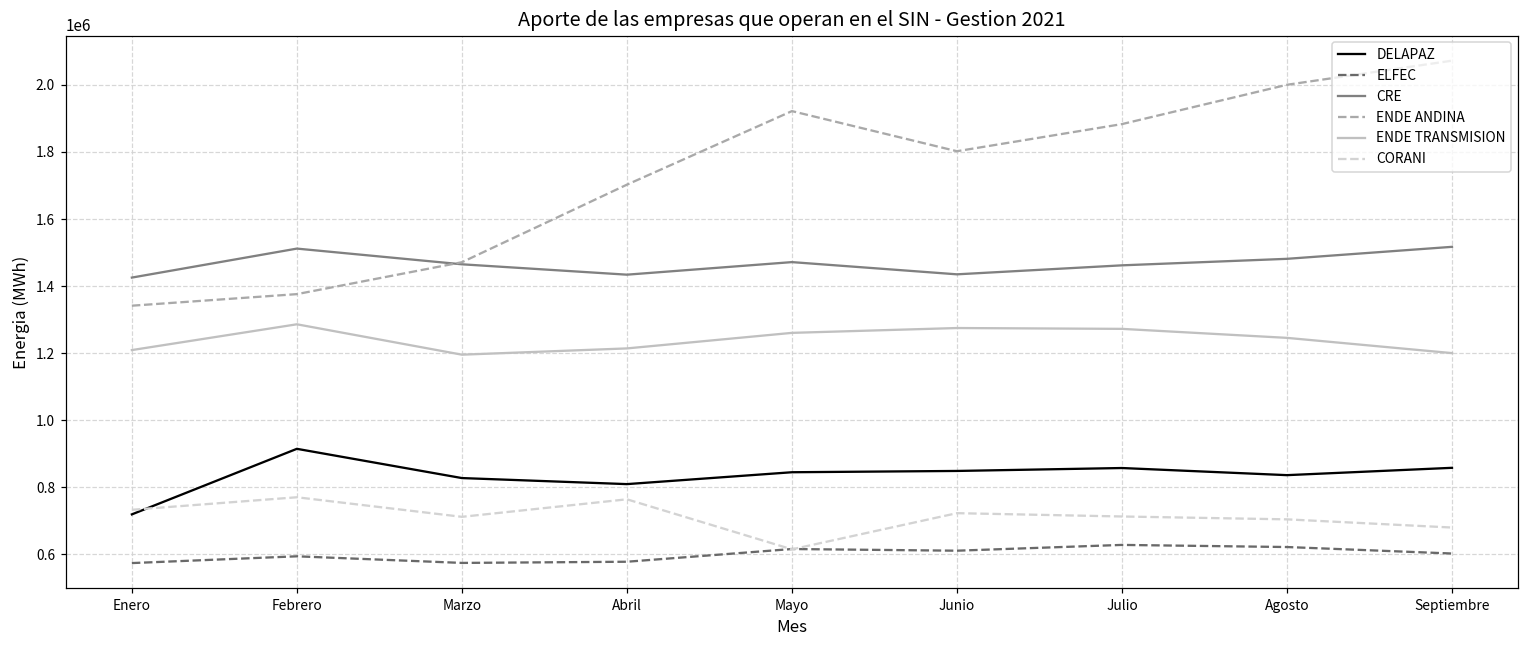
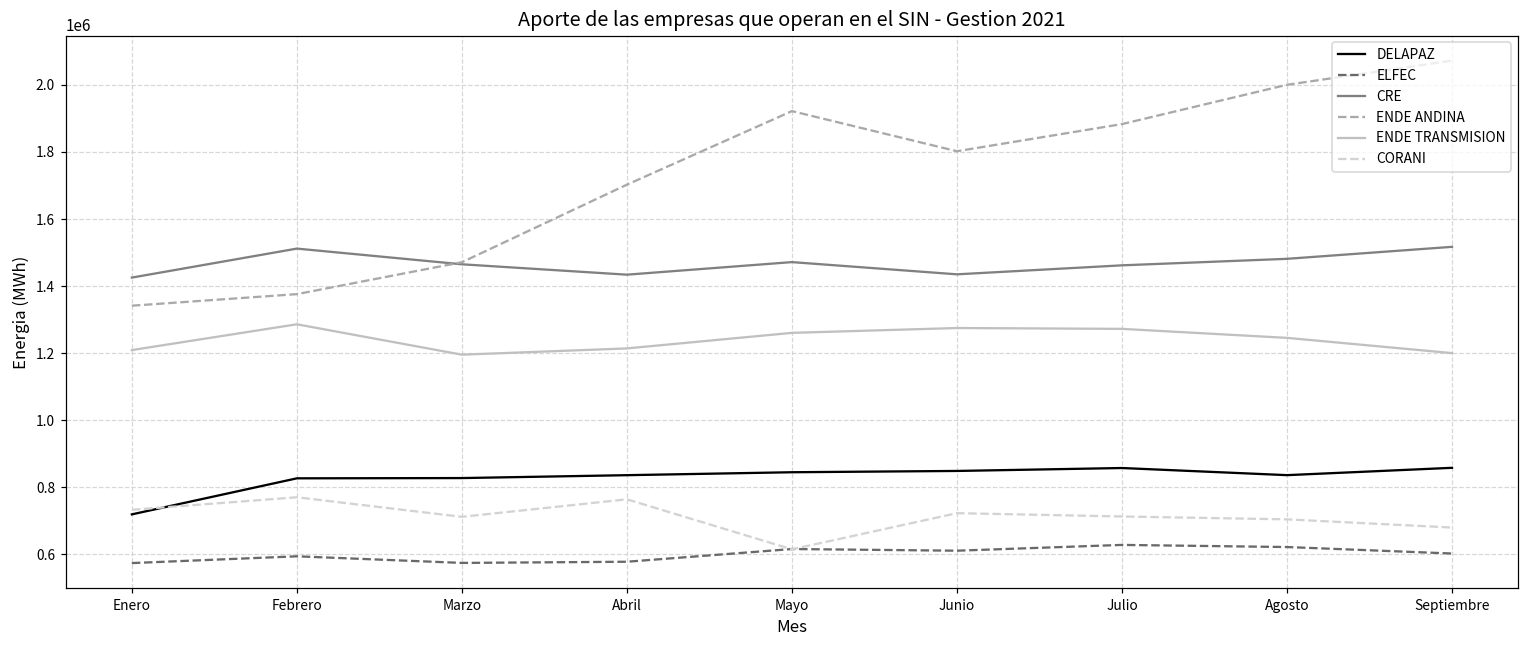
  {
    "DELAPAZ": {
      "Enero": 720000,
-     "Febrero": 910000,
+     "Febrero": 830000,
      "Marzo": 830000,
-     "Abril": 810000,
+     "Abril": 840000,
      "Mayo": 840000,
      "Junio": 850000,
      "Julio": 860000,
      "Agosto": 840000,
      "Septiembre": 860000
    }
  }
